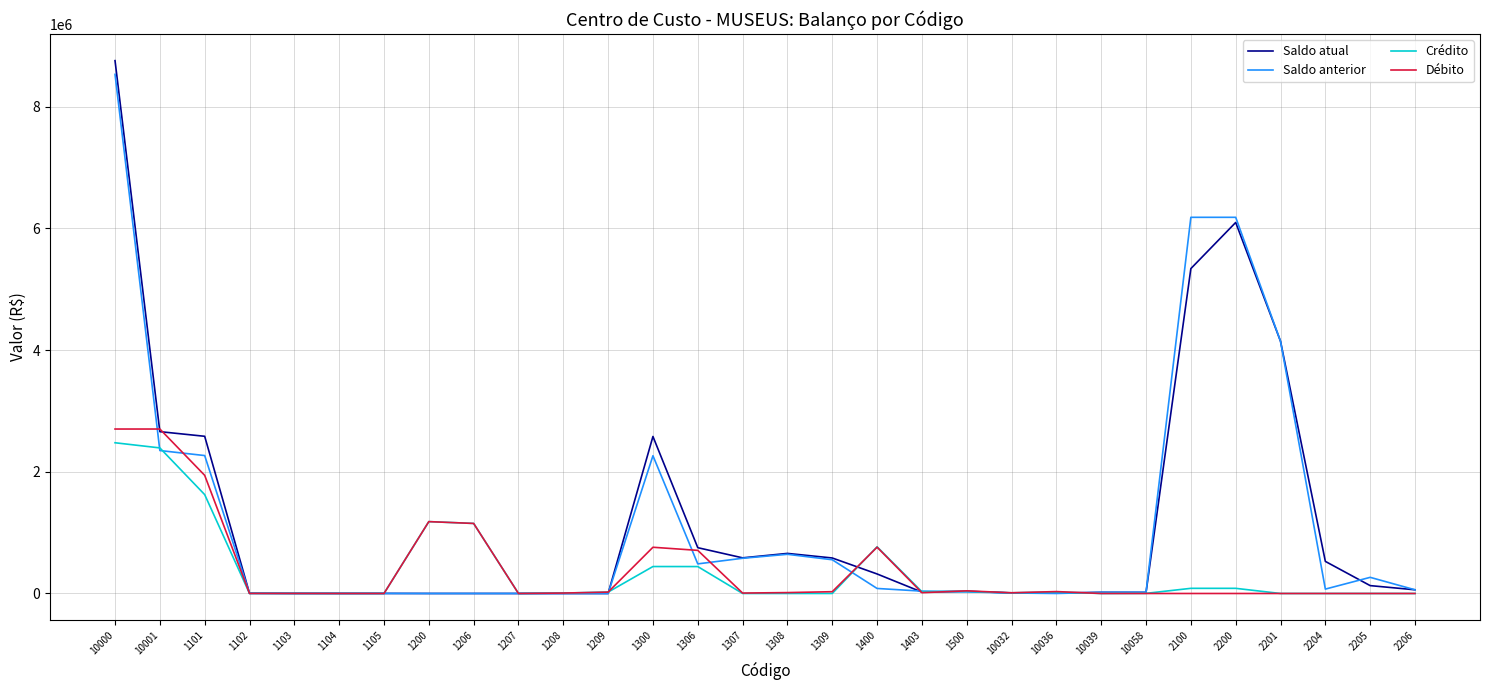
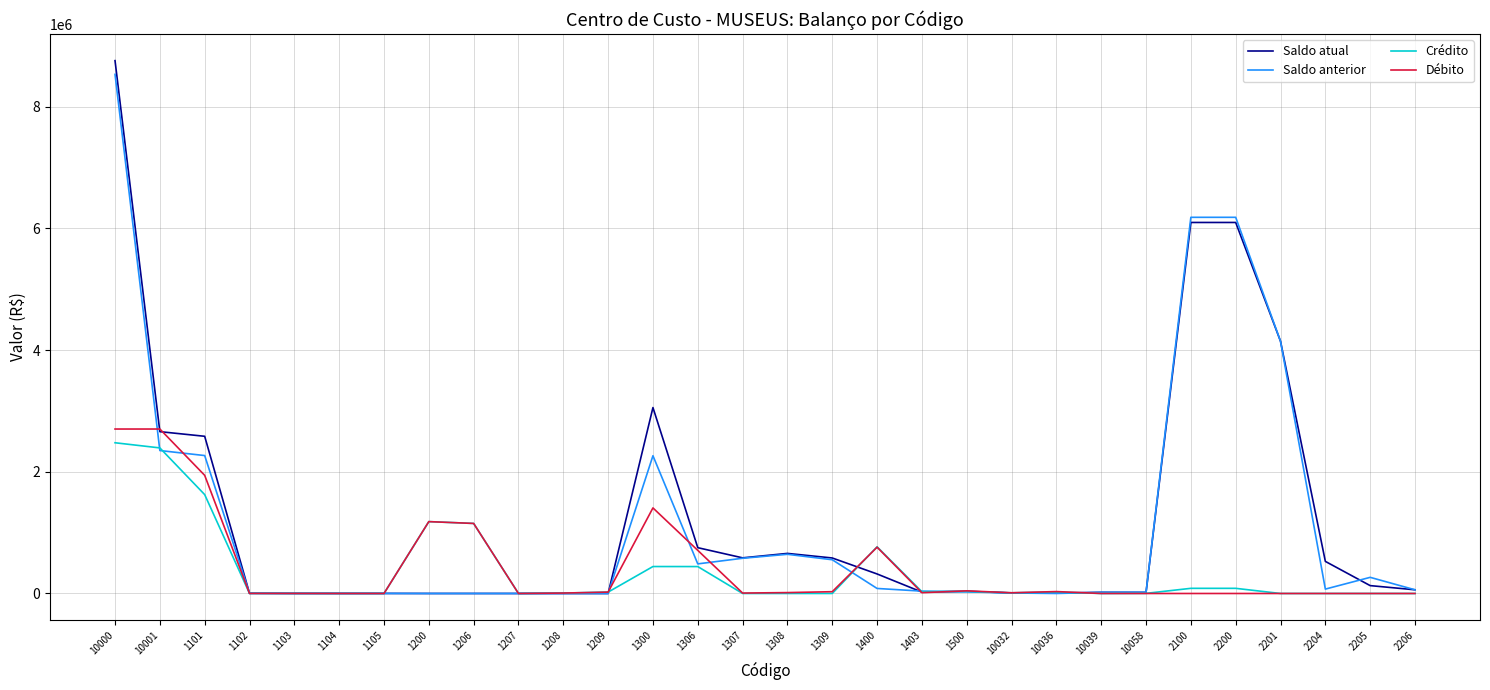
  {
    "Saldo atual": {
      "10000": 8800000,
      "10001": 2700000,
      "1101": 2600000,
-     "1300": 2600000,
+     "1300": 3100000,
      "1306": 800000,
      "1400": 300000,
-     "2100": 5300000,
+     "2100": 6100000,
      "2200": 6100000,
      "2204": 500000,
      "2205": 100000
    },
    "Saldo anterior": {
      "10000": 8500000,
      "10001": 2300000,
      "1101": 2300000,
      "1300": 2300000,
      "1306": 500000,
      "1400": 100000,
      "2100": 6200000,
      "2200": 6200000,
      "2204": 100000,
      "2205": 300000
    },
    "Crédito": {
      "10000": 2500000,
      "10001": 2400000,
      "1101": 1600000,
      "1300": 400000,
      "1306": 400000,
      "2100": 100000,
      "2200": 100000
    },
    "Débito": {
      "10000": 2700000,
      "10001": 2700000,
      "1101": 1900000,
-     "1300": 800000,
+     "1300": 1400000,
      "1306": 700000,
      "2100": 0,
      "2200": 0
    }
  }
